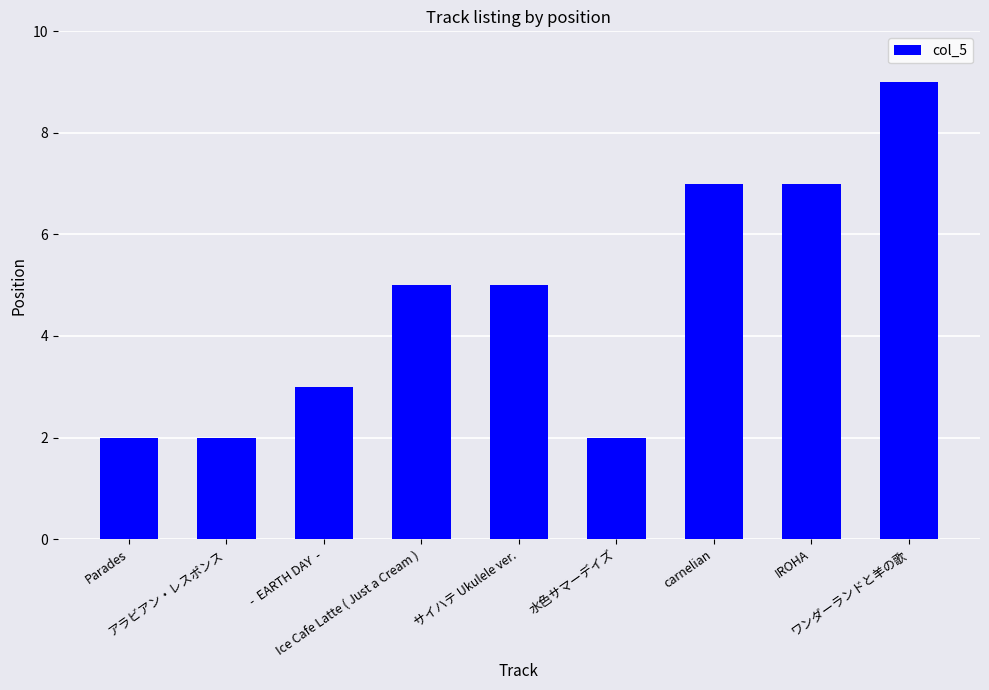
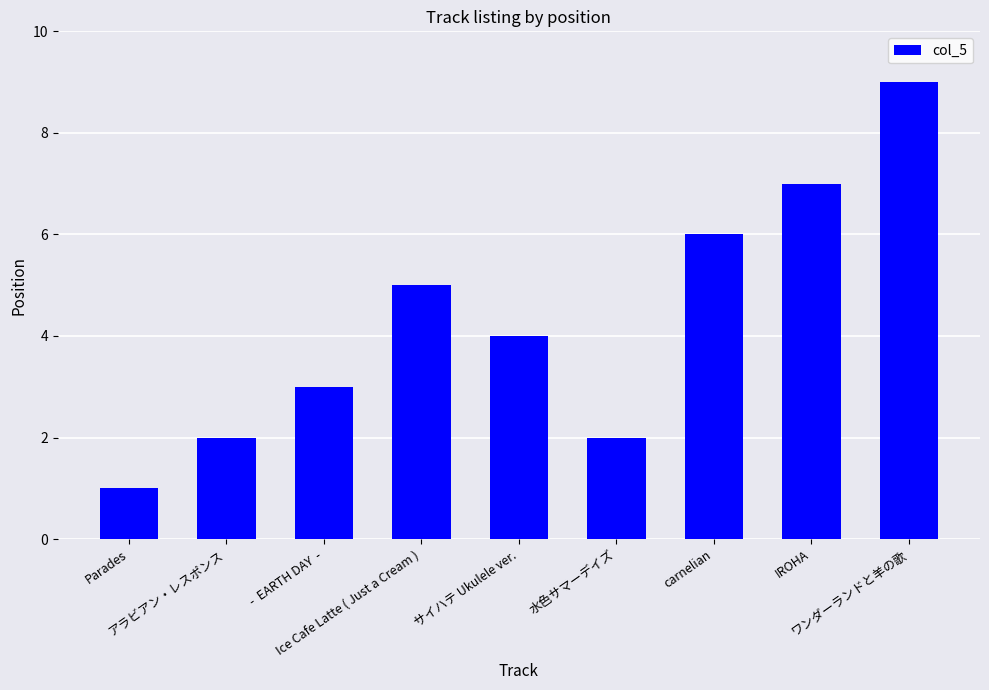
  {
-   "Parades": 2,
+   "Parades": 1,
    "アラビアン・レスポンス": 2,
    "- EARTH DAY -": 3,
    "Ice Cafe Latte ( Just a Cream )": 5,
-   "サイハテ Ukulele ver.": 5,
+   "サイハテ Ukulele ver.": 4,
    "水色サマーデイズ": 2,
-   "carnelian": 7,
+   "carnelian": 6,
    "IROHA": 7,
    "ワンダーランドと羊の歌": 9
  }
